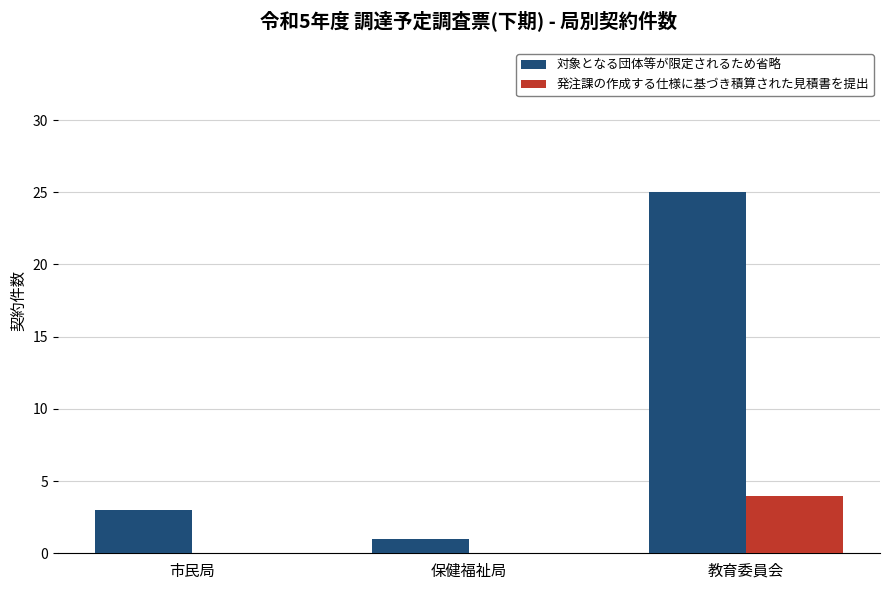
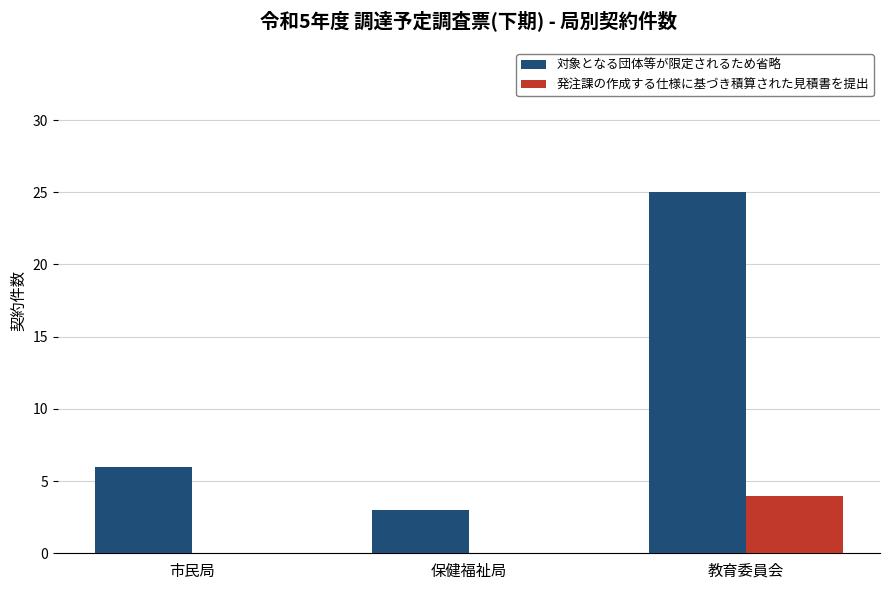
  {
    "対象となる団体等が限定されるため省略": {
-     "市民局": 3,
-     "保健福祉局": 1,
+     "市民局": 6,
+     "保健福祉局": 3,
      "教育委員会": 25
    },
    "発注課の作成する仕様に基づき積算された見積書を提出": {
      "市民局": 0,
      "保健福祉局": 0,
      "教育委員会": 4
    }
  }
